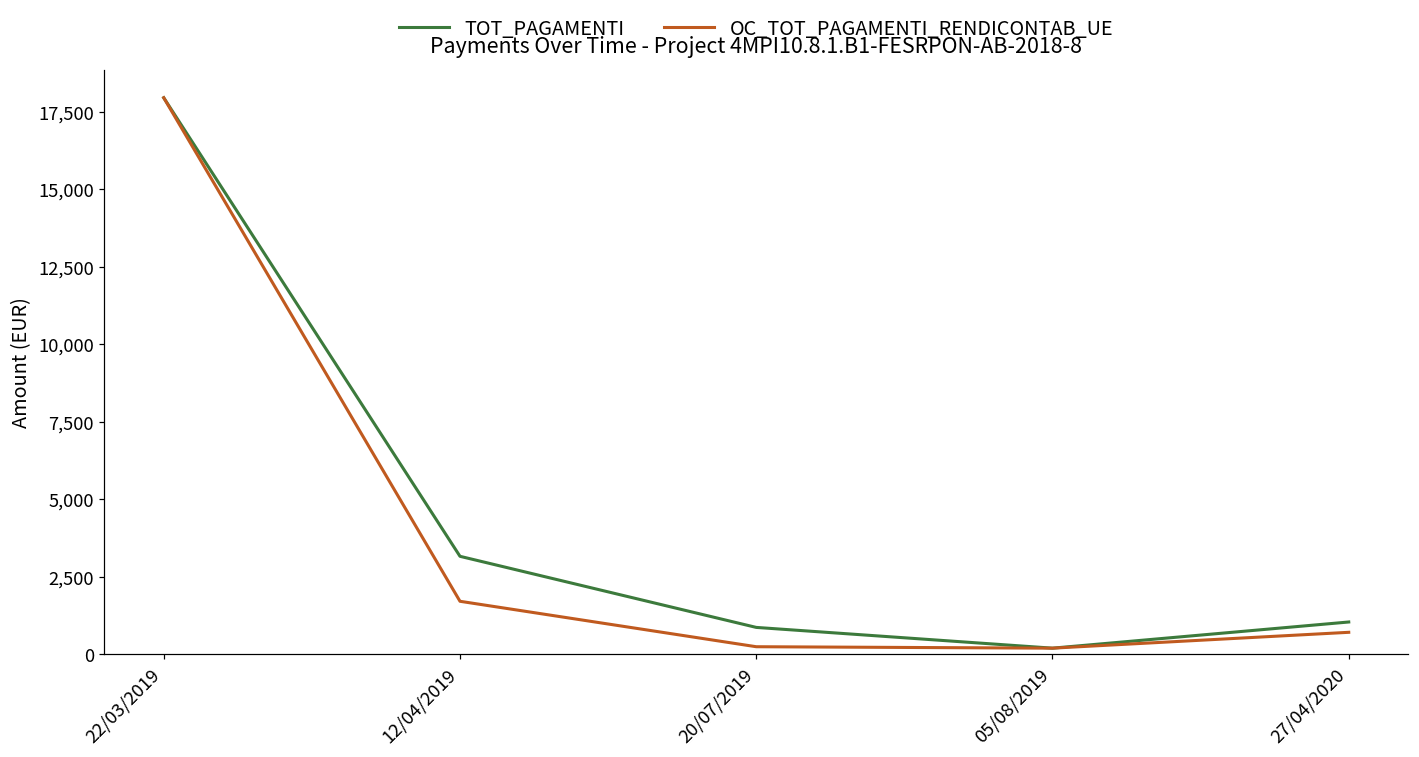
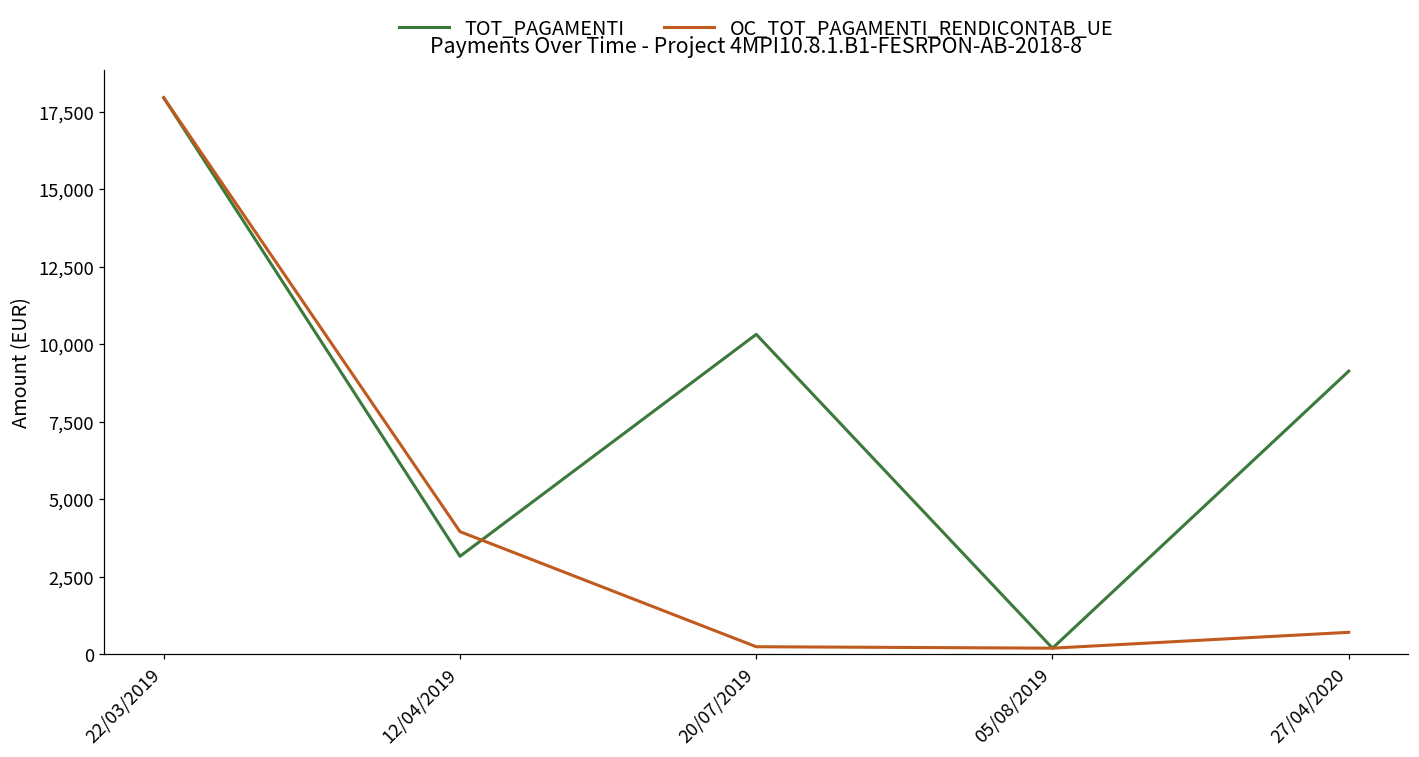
  {
    "TOT_PAGAMENTI": {
      "12/04/2019": "3,200",
-     "20/07/2019": "900",
-     "27/04/2020": "1,000"
+     "20/07/2019": "10,300",
+     "27/04/2020": "9,100"
    },
    "OC_TOT_PAGAMENTI_RENDICONTAB_UE": {
-     "12/04/2019": "1,700",
+     "12/04/2019": "3,900",
      "20/07/2019": "200",
      "27/04/2020": "700"
    }
  }
